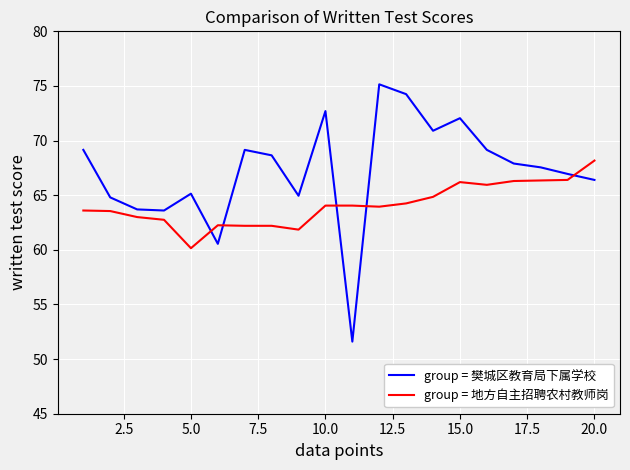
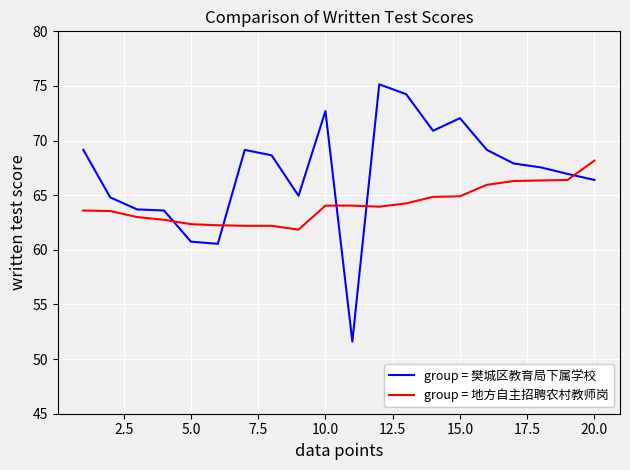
  {
    "group = 樊城区教育局下属学校": {
-     "5.0": 65.1,
+     "5.0": 60.8,
      "10.0": 72.7,
      "15.0": 72.1,
      "20.0": 66.4
    },
    "group = 地方自主招聘农村教师岗": {
-     "5.0": 60.2,
+     "5.0": 62.4,
      "10.0": 64.1,
-     "15.0": 66.2,
+     "15.0": 64.9,
      "20.0": 68.2
    }
  }
